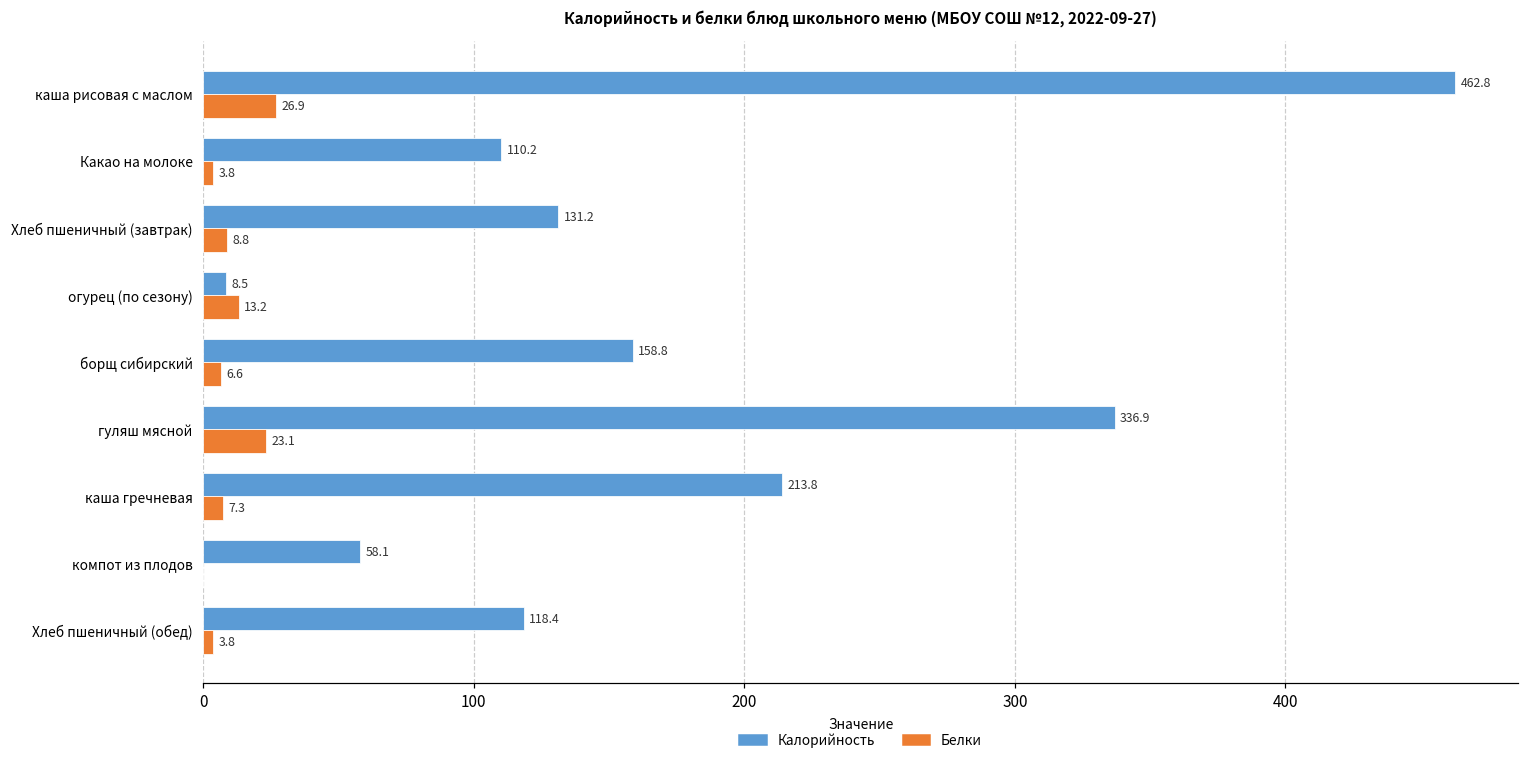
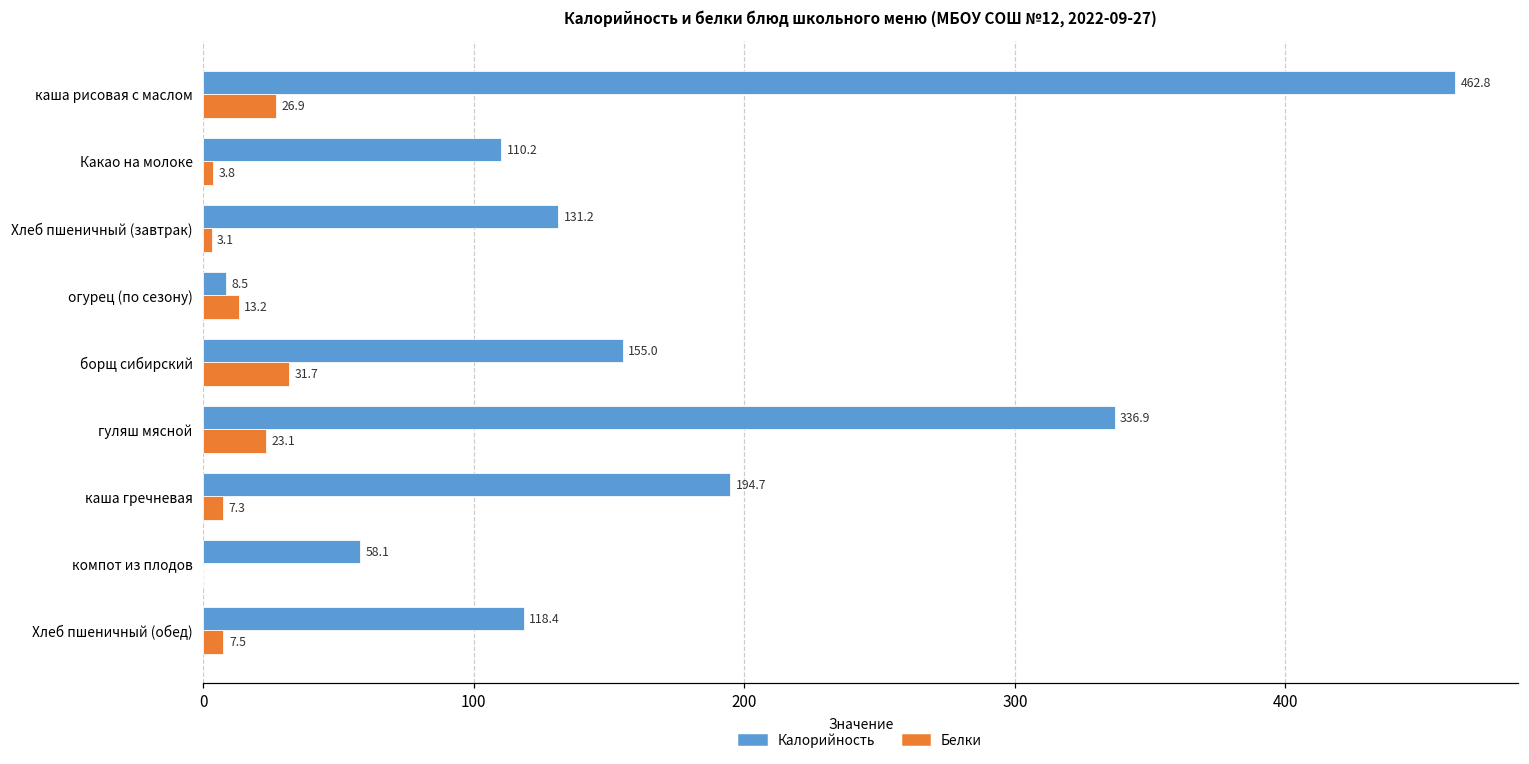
  {
    "Калорийность": {
      "каша рисовая с маслом": 462.8,
      "Какао на молоке": 110.2,
      "Хлеб пшеничный (завтрак)": 131.2,
      "огурец (по сезону)": 8.5,
-     "борщ сибирский": 158.8,
+     "борщ сибирский": 155.0,
      "гуляш мясной": 336.9,
-     "каша гречневая": 213.8,
+     "каша гречневая": 194.7,
      "компот из плодов": 58.1,
      "Хлеб пшеничный (обед)": 118.4
    },
    "Белки": {
      "каша рисовая с маслом": 26.9,
      "Какао на молоке": 3.8,
-     "Хлеб пшеничный (завтрак)": 8.8,
+     "Хлеб пшеничный (завтрак)": 3.1,
      "огурец (по сезону)": 13.2,
-     "борщ сибирский": 6.6,
+     "борщ сибирский": 31.7,
      "гуляш мясной": 23.1,
      "каша гречневая": 7.3,
-     "Хлеб пшеничный (обед)": 3.8
+     "Хлеб пшеничный (обед)": 7.5
    }
  }
